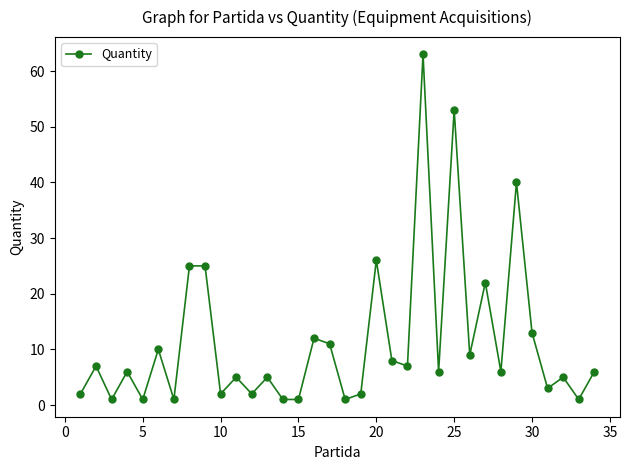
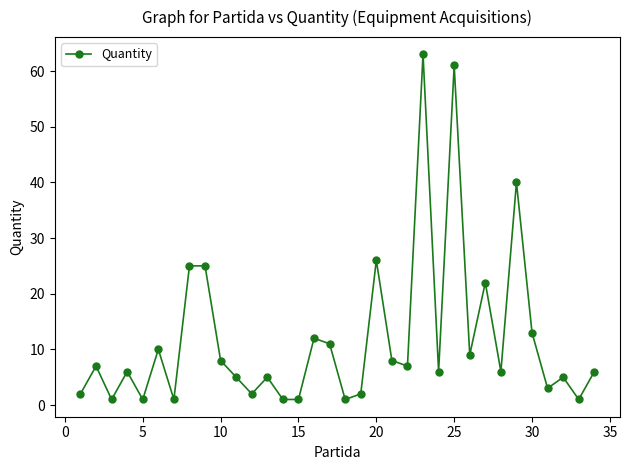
  {
    "5": 1,
-   "10": 2,
+   "10": 8,
    "15": 1,
    "20": 26,
-   "25": 53,
+   "25": 61,
    "30": 13
  }
